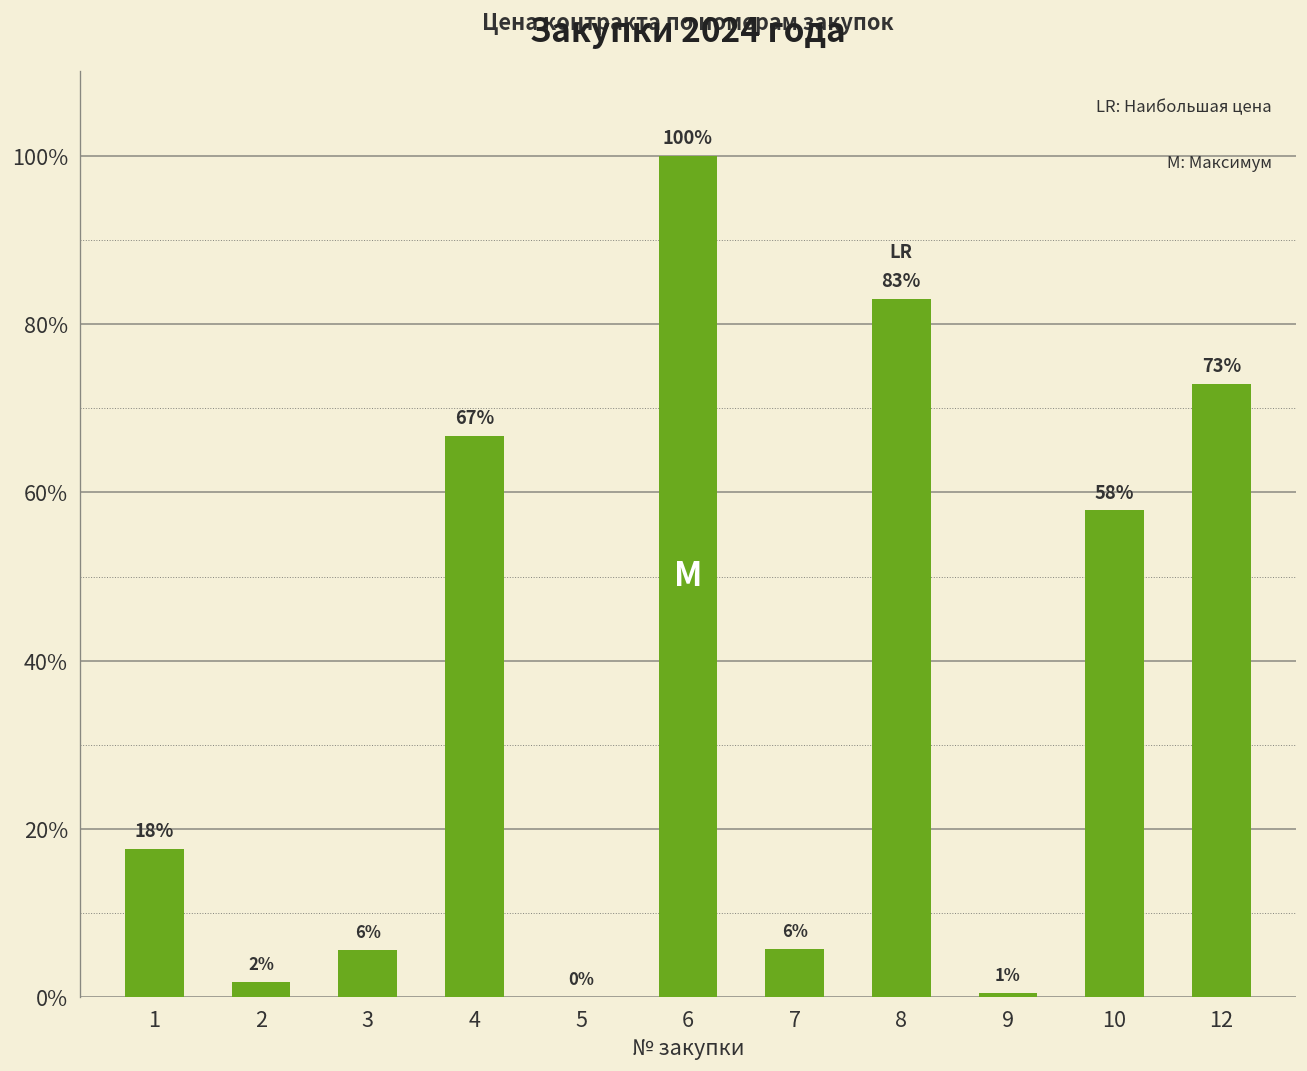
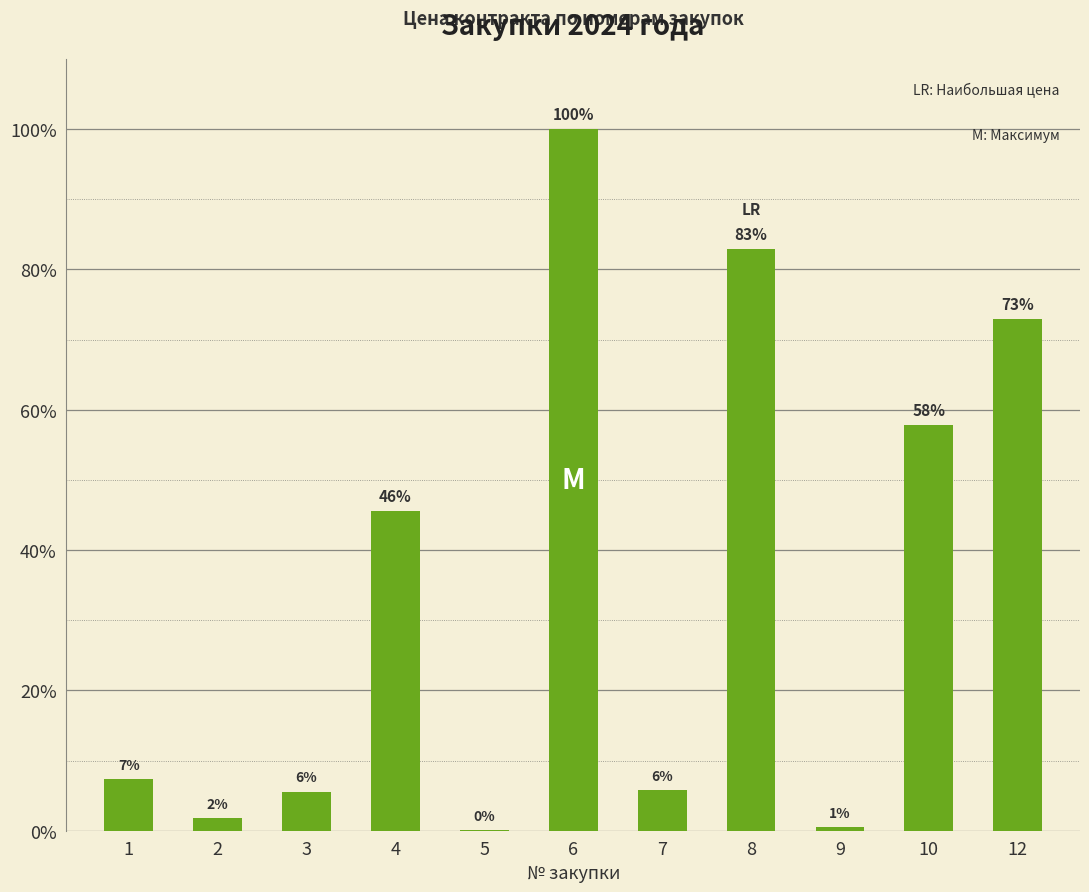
  {
-   "1": "18%",
+   "1": "7%",
    "2": "2%",
    "3": "6%",
-   "4": "67%",
+   "4": "46%",
    "5": "0%",
    "6": "100%",
    "7": "6%",
    "8": "83%",
    "9": "1%",
    "10": "58%",
    "12": "73%"
  }
